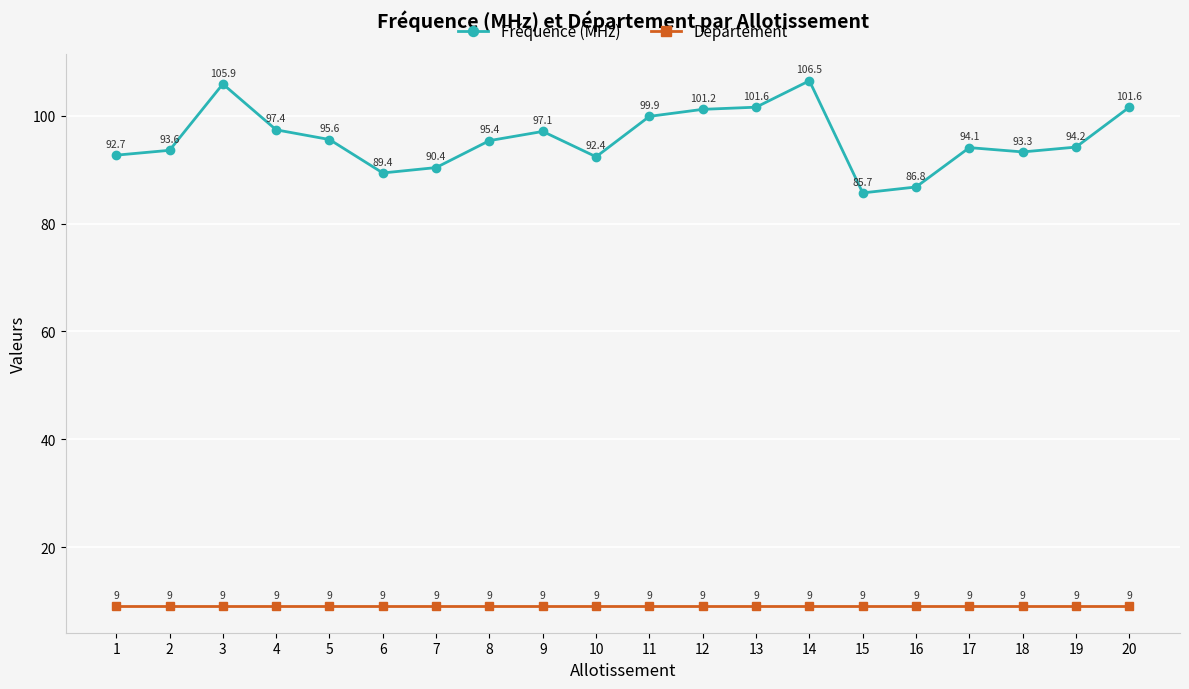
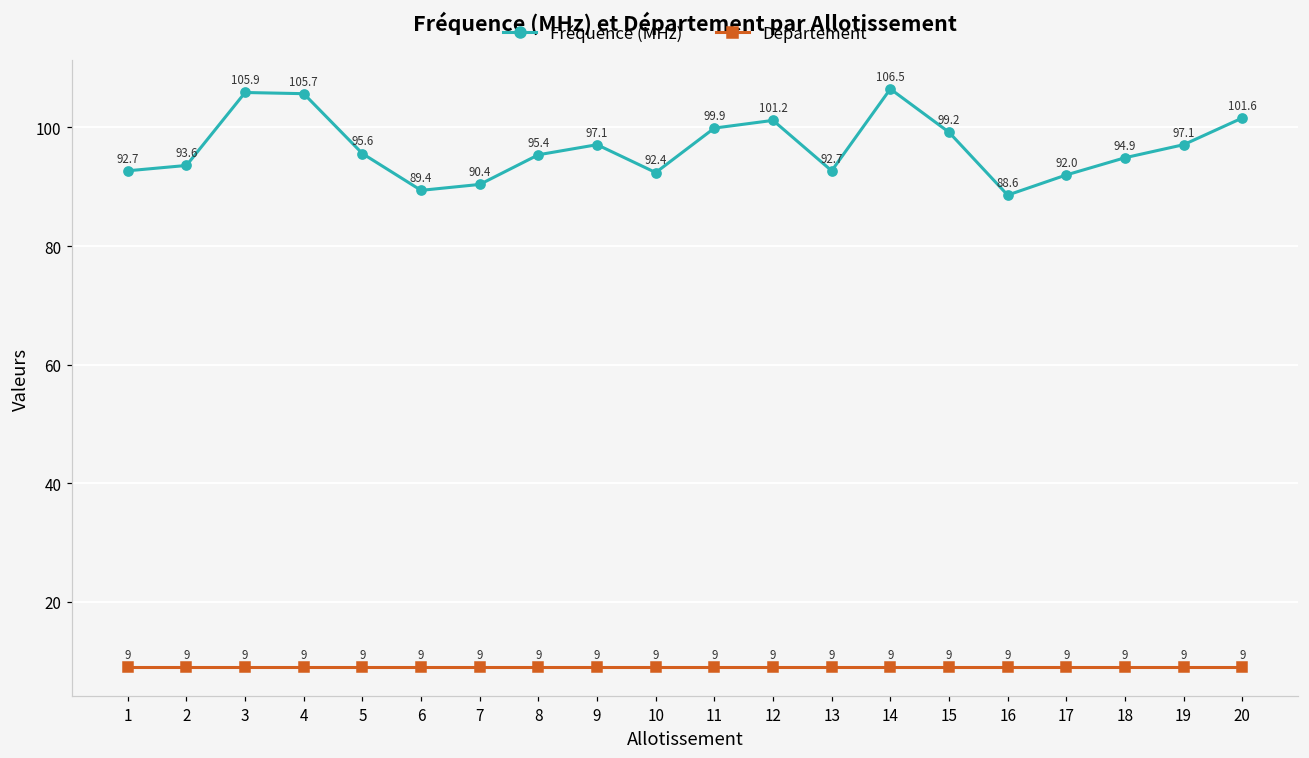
  {
    "Fréquence (MHz)": {
      "1": 92.7,
      "2": 93.6,
      "3": 105.9,
-     "4": 97.4,
+     "4": 105.7,
      "5": 95.6,
      "6": 89.4,
      "7": 90.4,
      "8": 95.4,
      "9": 97.1,
      "10": 92.4,
      "11": 99.9,
      "12": 101.2,
-     "13": 101.6,
+     "13": 92.7,
      "14": 106.5,
-     "15": 85.7,
-     "16": 86.8,
-     "17": 94.1,
-     "18": 93.3,
-     "19": 94.2,
+     "15": 99.2,
+     "16": 88.6,
+     "17": 92.0,
+     "18": 94.9,
+     "19": 97.1,
      "20": 101.6
    },
    "Département": {
      "1": 9,
      "2": 9,
      "3": 9,
      "4": 9,
      "5": 9,
      "6": 9,
      "7": 9,
      "8": 9,
      "9": 9,
      "10": 9,
      "11": 9,
      "12": 9,
      "13": 9,
      "14": 9,
      "15": 9,
      "16": 9,
      "17": 9,
      "18": 9,
      "19": 9,
      "20": 9
    }
  }
